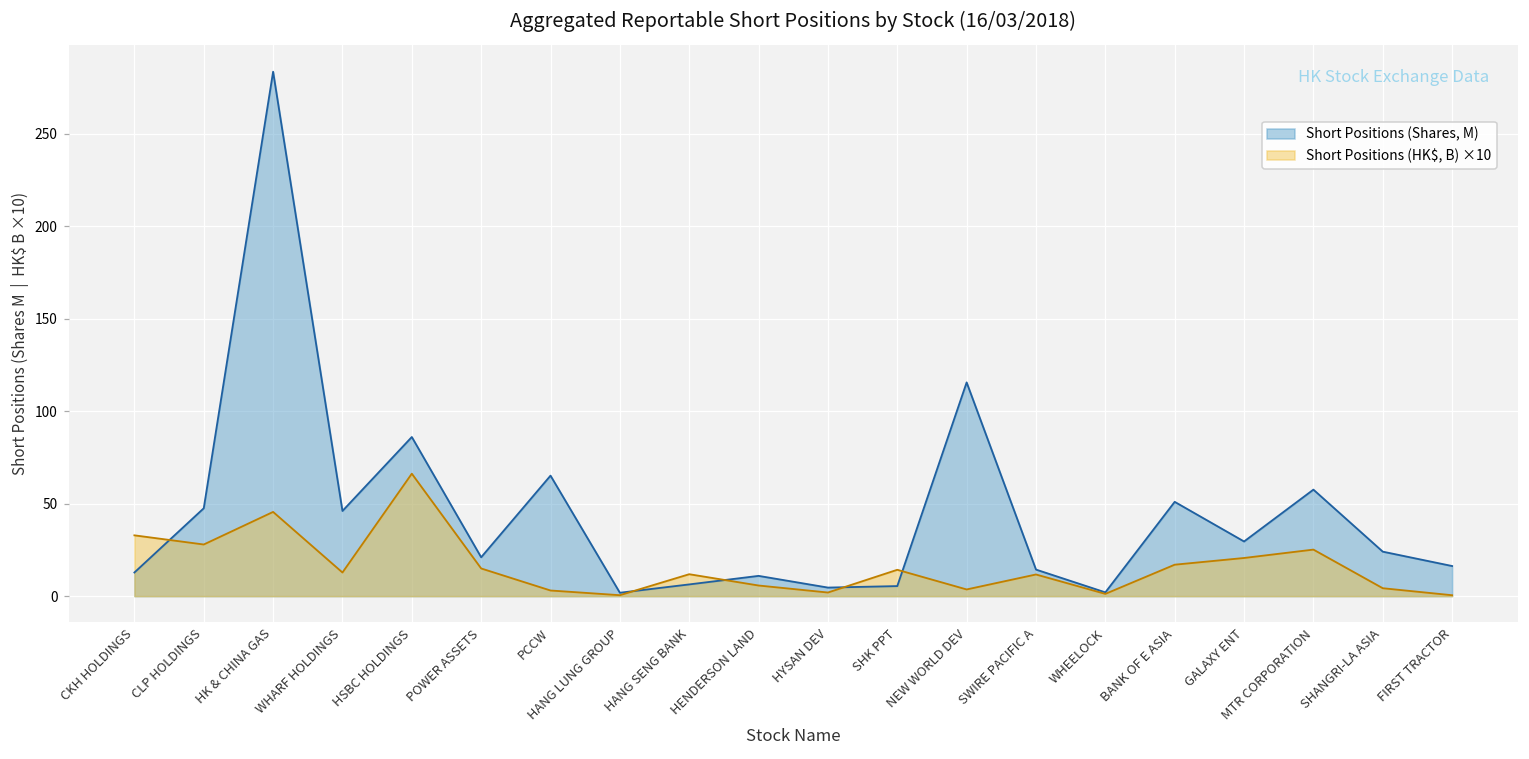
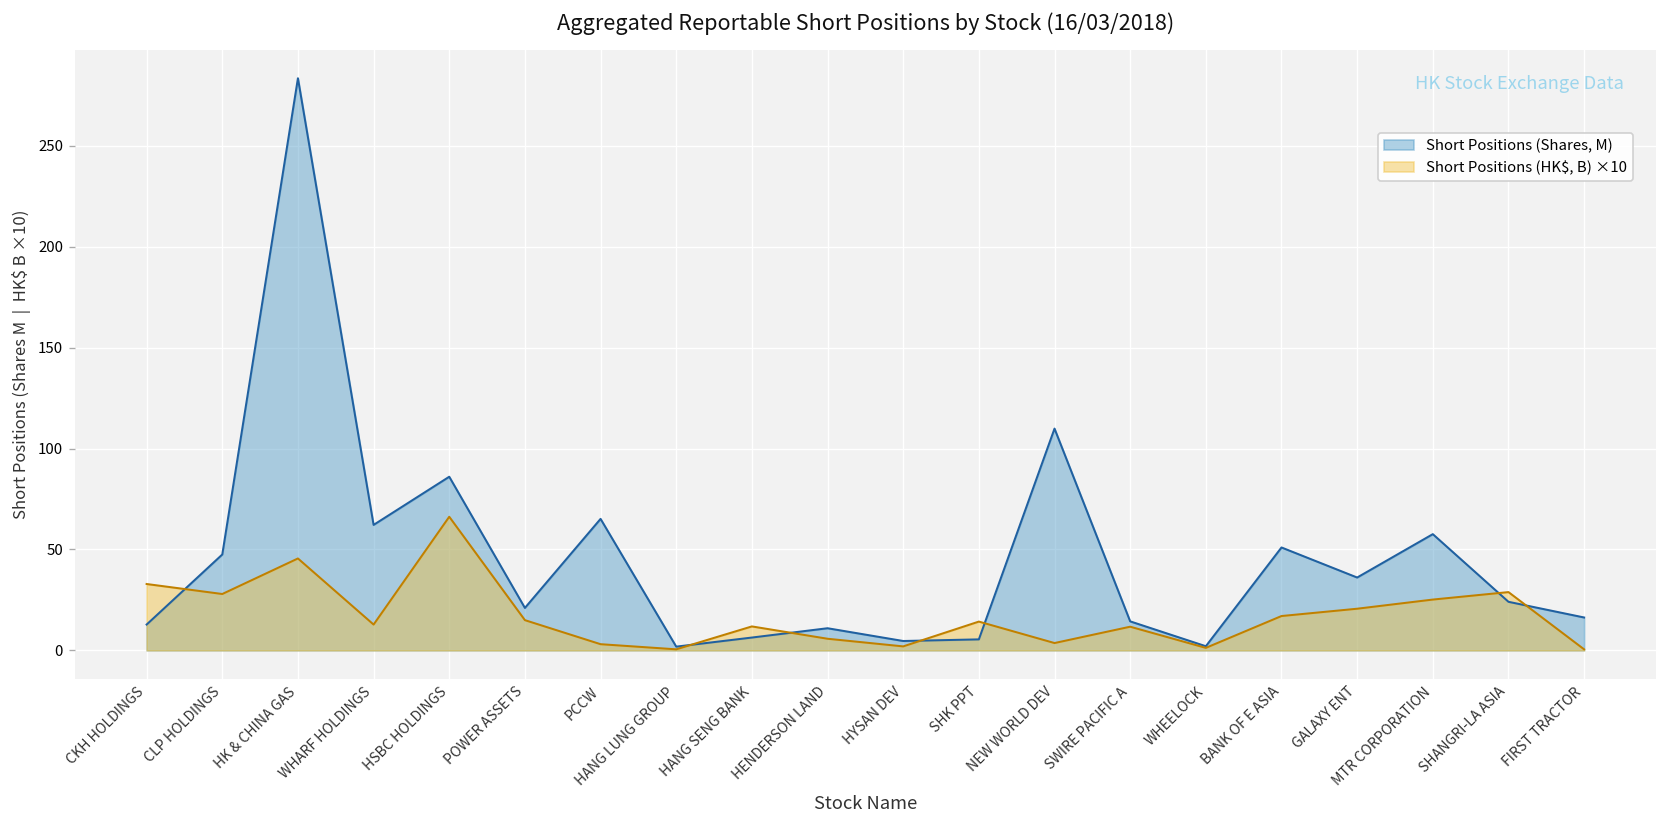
  {
    "Short Positions (Shares, M)": {
      "CKH HOLDINGS": 13,
      "CLP HOLDINGS": 47,
      "HK & CHINA GAS": 283,
-     "WHARF HOLDINGS": 46,
+     "WHARF HOLDINGS": 62,
      "HSBC HOLDINGS": 86,
      "POWER ASSETS": 21,
      "PCCW": 65,
      "HANG SENG BANK": 6,
      "HENDERSON LAND": 11,
      "HYSAN DEV": 5,
      "SHK PPT": 5,
-     "NEW WORLD DEV": 116,
+     "NEW WORLD DEV": 110,
      "SWIRE PACIFIC A": 14,
      "BANK OF E ASIA": 51,
-     "GALAXY ENT": 30,
+     "GALAXY ENT": 36,
      "MTR CORPORATION": 58,
      "SHANGRI-LA ASIA": 24,
      "FIRST TRACTOR": 16
    },
    "Short Positions (HK$, B) ×10": {
      "CKH HOLDINGS": 33,
      "CLP HOLDINGS": 28,
      "HK & CHINA GAS": 46,
      "WHARF HOLDINGS": 13,
      "HSBC HOLDINGS": 66,
      "POWER ASSETS": 15,
      "PCCW": 3,
      "HANG SENG BANK": 12,
      "HENDERSON LAND": 6,
      "HYSAN DEV": 2,
      "SHK PPT": 14,
      "NEW WORLD DEV": 4,
      "SWIRE PACIFIC A": 12,
      "BANK OF E ASIA": 17,
      "GALAXY ENT": 21,
      "MTR CORPORATION": 25,
-     "SHANGRI-LA ASIA": 4,
+     "SHANGRI-LA ASIA": 29,
      "FIRST TRACTOR": 0
    }
  }
